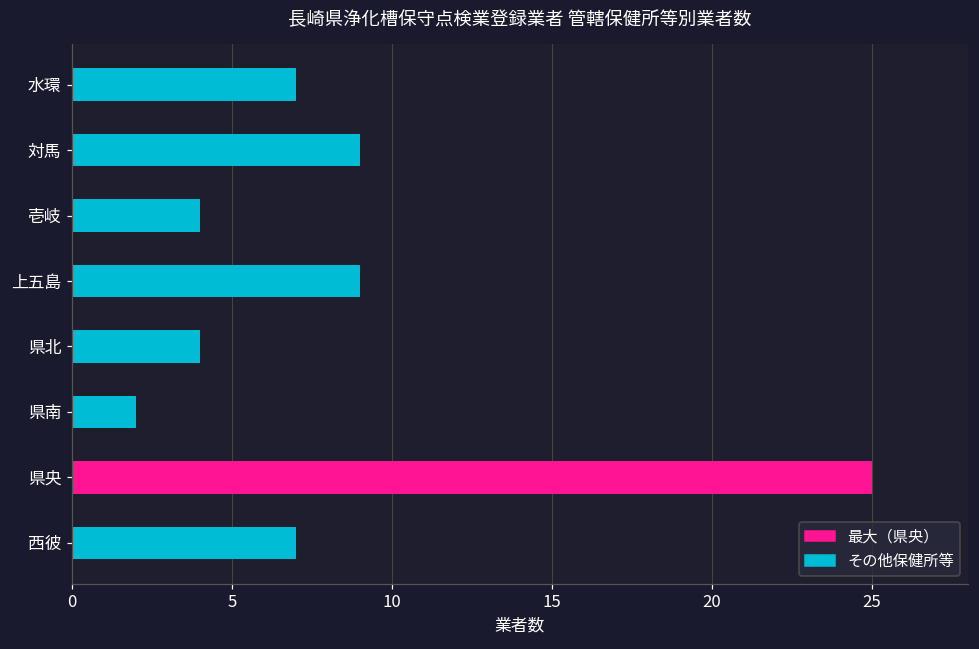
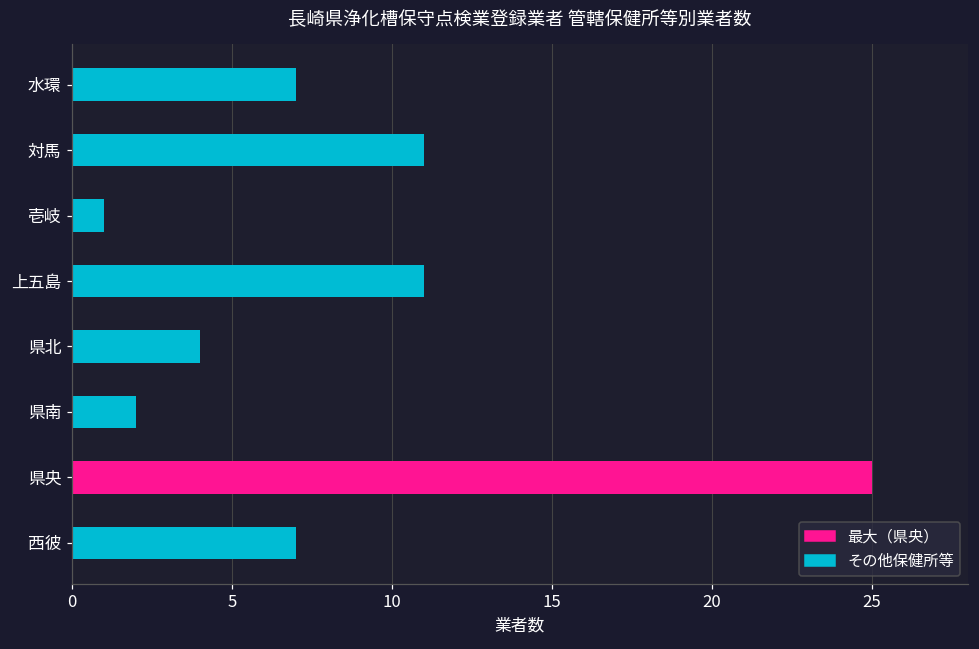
  {
    "水環": 7,
-   "対馬": 9,
-   "壱岐": 4,
-   "上五島": 9,
+   "対馬": 11,
+   "壱岐": 1,
+   "上五島": 11,
    "県北": 4,
    "県南": 2,
    "県央": 25,
    "西彼": 7
  }
